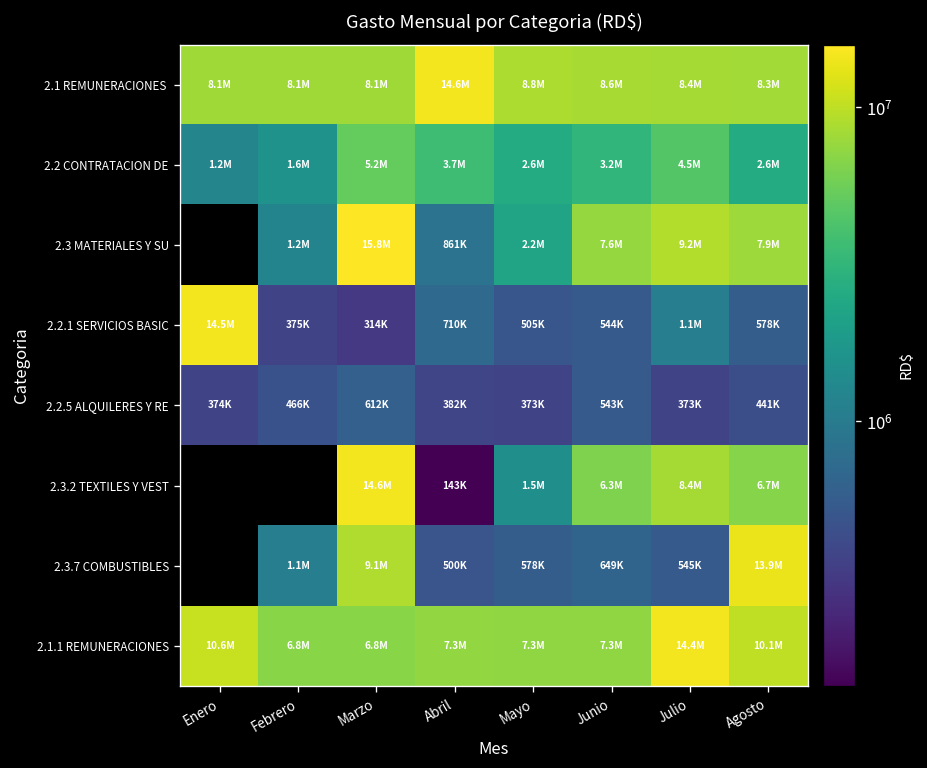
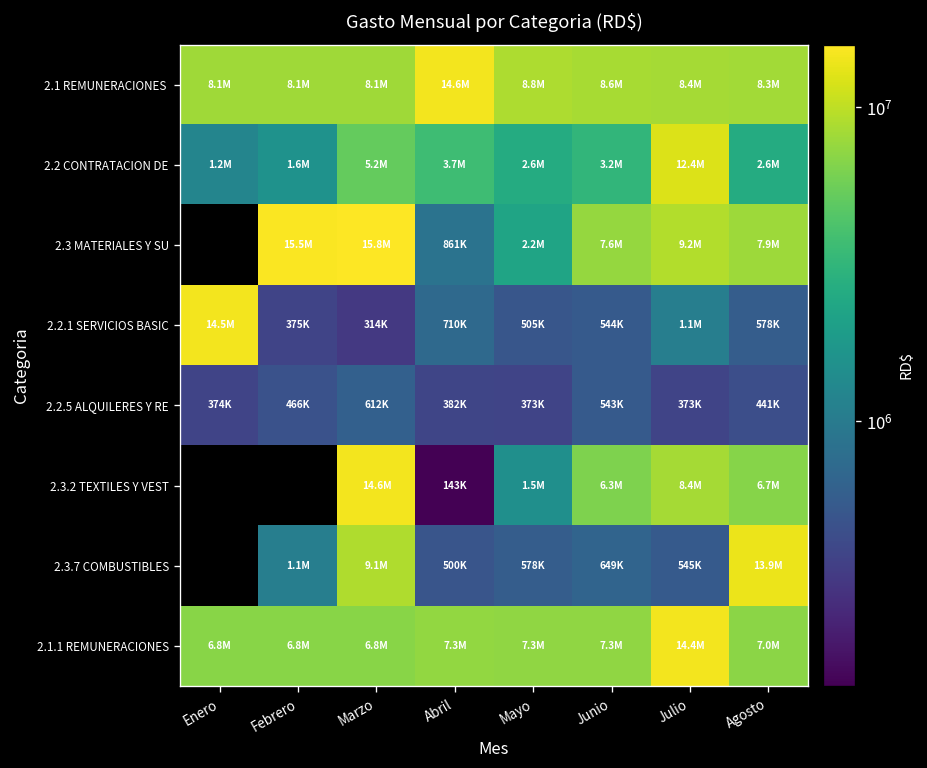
  {
    "2.1 REMUNERACIONES": {
      "Enero": "8.1M",
      "Febrero": "8.1M",
      "Marzo": "8.1M",
      "Abril": "14.6M",
      "Mayo": "8.8M",
      "Junio": "8.6M",
      "Julio": "8.4M",
      "Agosto": "8.3M"
    },
    "2.2 CONTRATACION DE": {
      "Enero": "1.2M",
      "Febrero": "1.6M",
      "Marzo": "5.2M",
      "Abril": "3.7M",
      "Mayo": "2.6M",
      "Junio": "3.2M",
-     "Julio": "4.5M",
+     "Julio": "12.4M",
      "Agosto": "2.6M"
    },
    "2.3 MATERIALES Y SU": {
-     "Febrero": "1.2M",
+     "Febrero": "15.5M",
      "Marzo": "15.8M",
      "Abril": "861K",
      "Mayo": "2.2M",
      "Junio": "7.6M",
      "Julio": "9.2M",
      "Agosto": "7.9M"
    },
    "2.2.1 SERVICIOS BASIC": {
      "Enero": "14.5M",
      "Febrero": "375K",
      "Marzo": "314K",
      "Abril": "710K",
      "Mayo": "505K",
      "Junio": "544K",
      "Julio": "1.1M",
      "Agosto": "578K"
    },
    "2.2.5 ALQUILERES Y RE": {
      "Enero": "374K",
      "Febrero": "466K",
      "Marzo": "612K",
      "Abril": "382K",
      "Mayo": "373K",
      "Junio": "543K",
      "Julio": "373K",
      "Agosto": "441K"
    },
    "2.3.2 TEXTILES Y VEST": {
      "Marzo": "14.6M",
      "Abril": "143K",
      "Mayo": "1.5M",
      "Junio": "6.3M",
      "Julio": "8.4M",
      "Agosto": "6.7M"
    },
    "2.3.7 COMBUSTIBLES": {
      "Febrero": "1.1M",
      "Marzo": "9.1M",
      "Abril": "500K",
      "Mayo": "578K",
      "Junio": "649K",
      "Julio": "545K",
      "Agosto": "13.9M"
    },
    "2.1.1 REMUNERACIONES": {
-     "Enero": "10.6M",
+     "Enero": "6.8M",
      "Febrero": "6.8M",
      "Marzo": "6.8M",
      "Abril": "7.3M",
      "Mayo": "7.3M",
      "Junio": "7.3M",
      "Julio": "14.4M",
-     "Agosto": "10.1M"
+     "Agosto": "7.0M"
    }
  }
